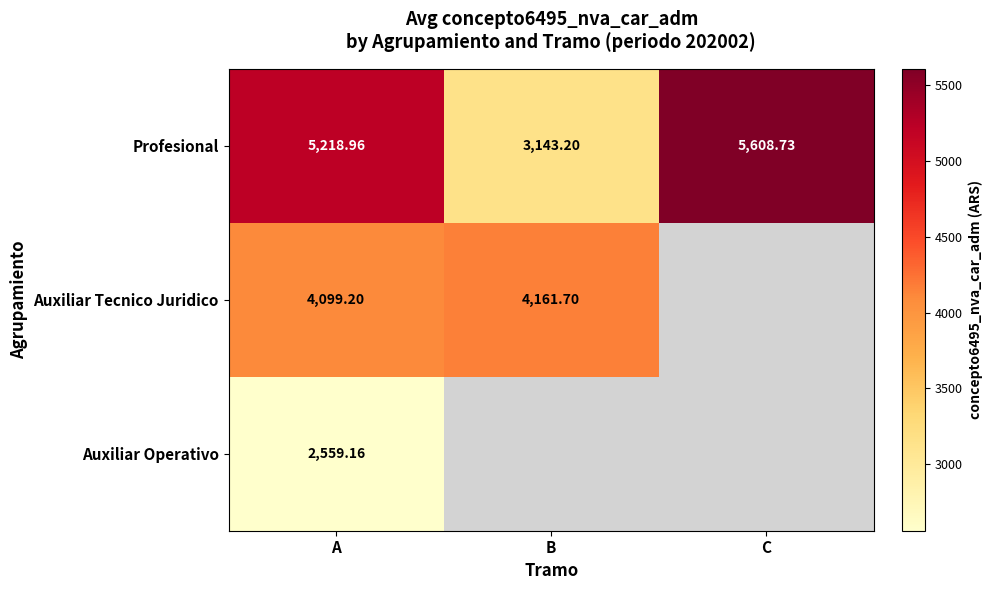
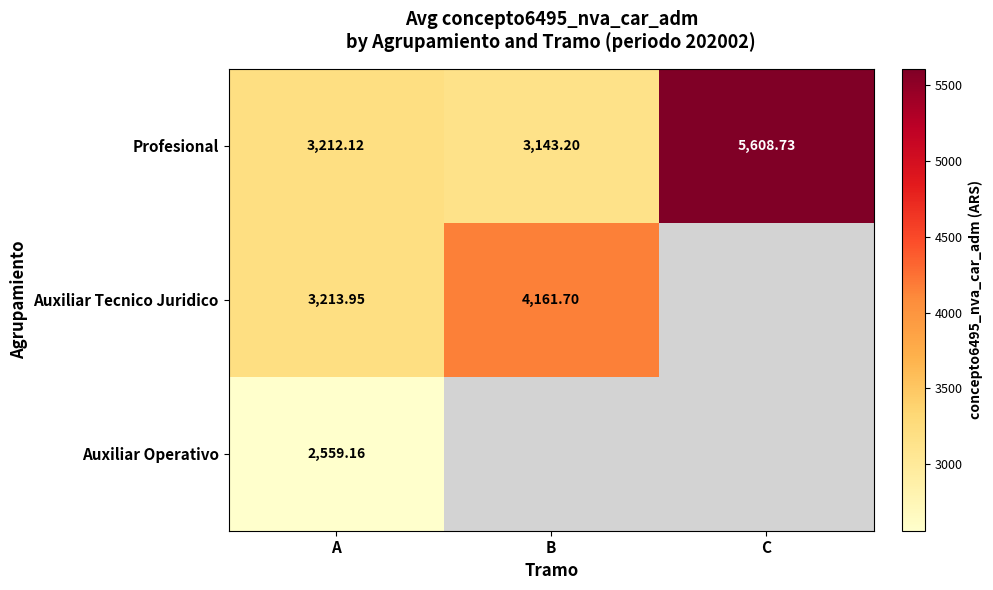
  {
    "Profesional": {
-     "A": "5,218.96",
+     "A": "3,212.12",
      "B": "3,143.20",
      "C": "5,608.73"
    },
    "Auxiliar Tecnico Juridico": {
-     "A": "4,099.20",
+     "A": "3,213.95",
      "B": "4,161.70"
    },
    "Auxiliar Operativo": {
      "A": "2,559.16"
    }
  }
